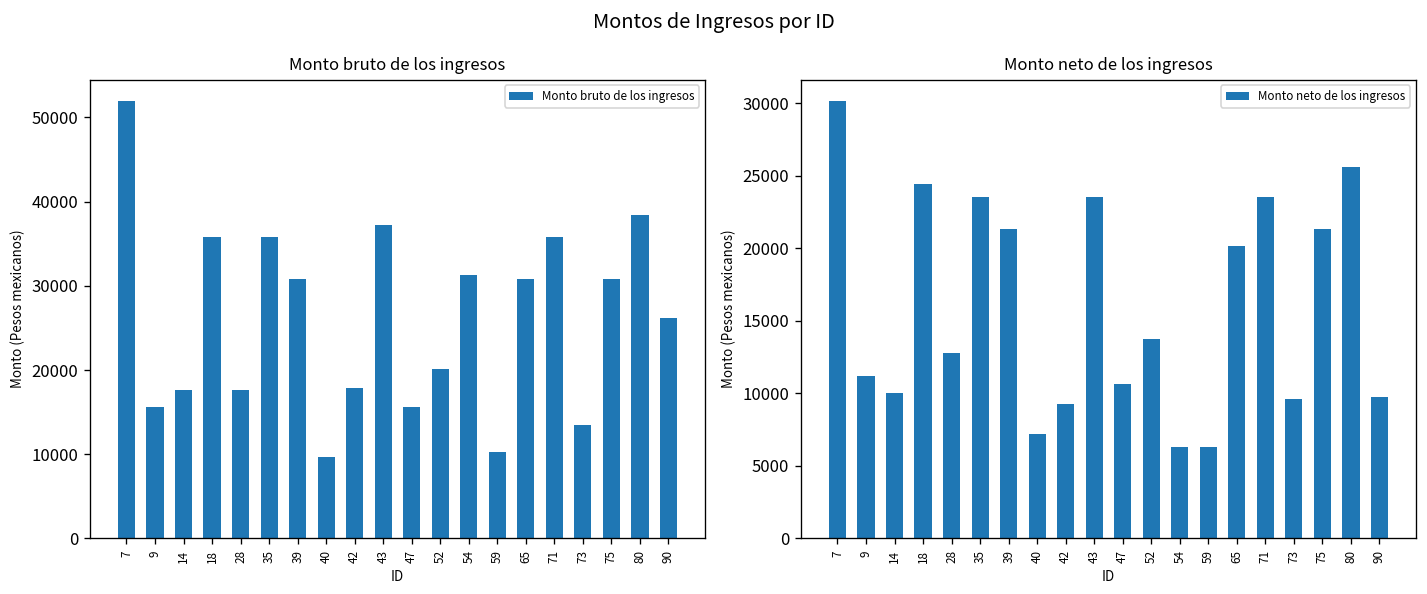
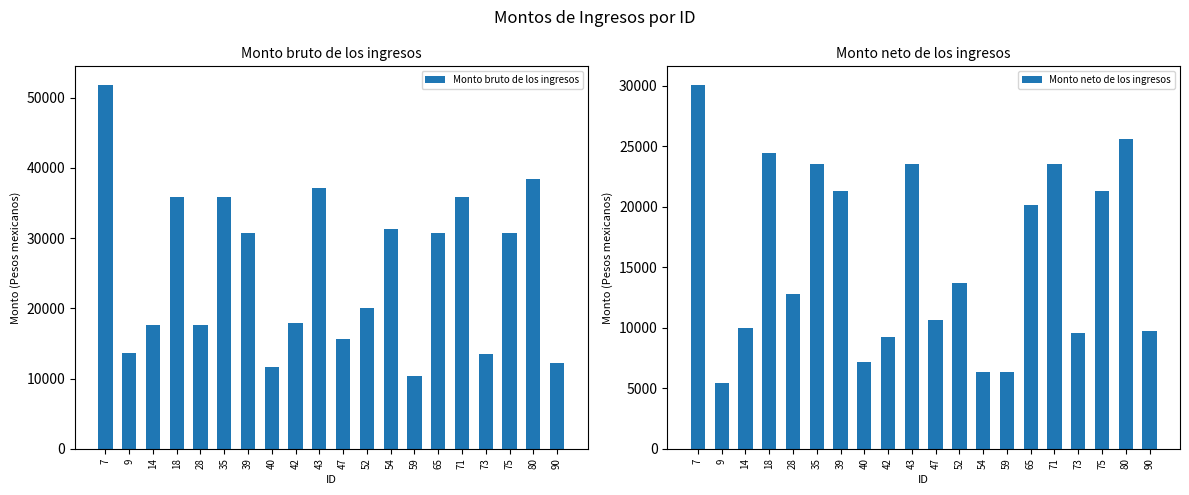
  {
    "Monto bruto de los ingresos": {
      "7": 52000,
-     "9": 16000,
+     "9": 14000,
      "14": 18000,
      "18": 36000,
      "28": 18000,
      "35": 36000,
      "39": 31000,
-     "40": 10000,
+     "40": 12000,
      "42": 18000,
      "43": 37000,
      "47": 16000,
      "52": 20000,
      "54": 31000,
      "59": 10000,
      "65": 31000,
      "71": 36000,
      "73": 13000,
      "75": 31000,
      "80": 38000,
-     "90": 26000
+     "90": 12000
    },
    "Monto neto de los ingresos": {
      "7": 30100,
-     "9": 11200,
+     "9": 5400,
      "14": 10000,
      "18": 24400,
      "28": 12800,
      "35": 23500,
      "39": 21300,
      "40": 7200,
      "42": 9200,
      "43": 23500,
      "47": 10600,
      "52": 13700,
      "54": 6300,
      "59": 6300,
      "65": 20100,
      "71": 23500,
      "73": 9600,
      "75": 21300,
      "80": 25600,
      "90": 9800
    }
  }
